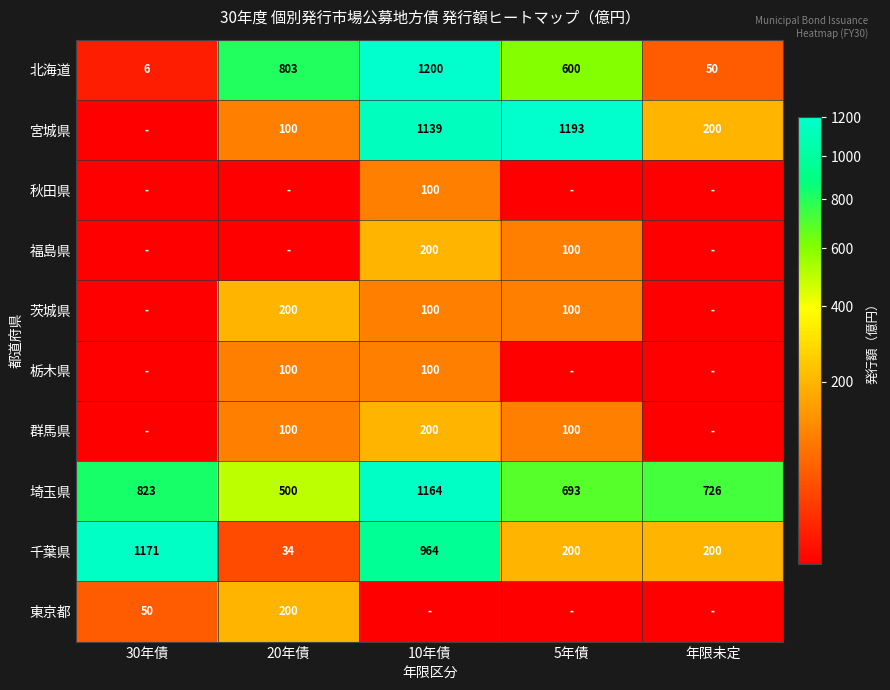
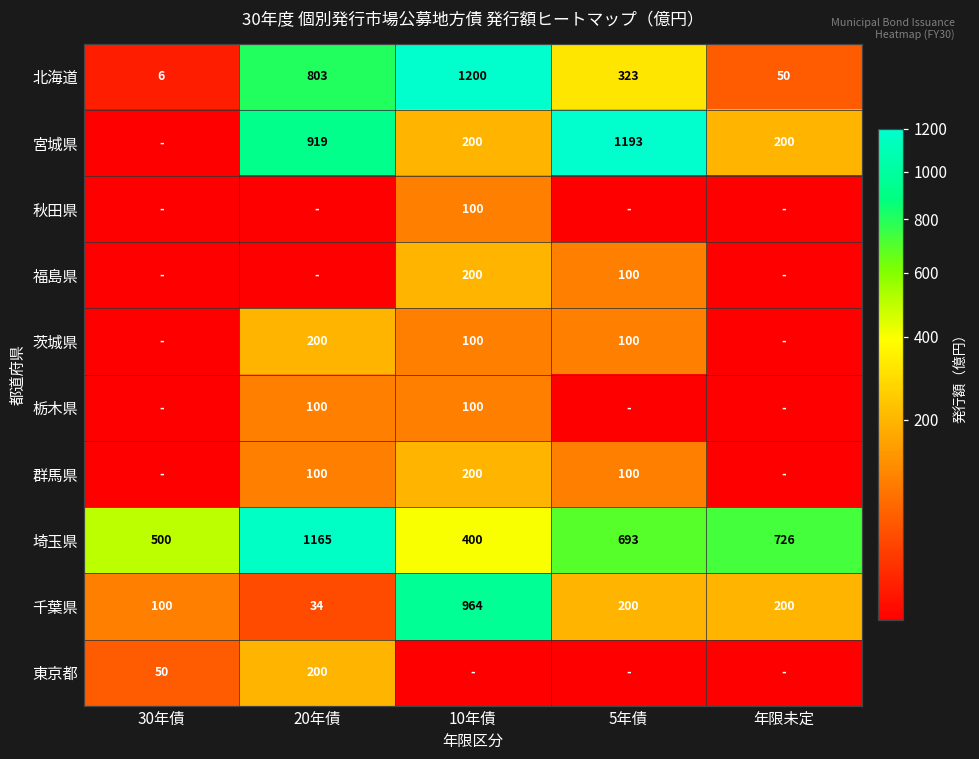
  {
    "北海道": {
      "30年債": 6,
      "20年債": 803,
      "10年債": 1200,
-     "5年債": 600,
+     "5年債": 323,
      "年限未定": 50
    },
    "宮城県": {
-     "20年債": 100,
-     "10年債": 1139,
+     "20年債": 919,
+     "10年債": 200,
      "5年債": 1193,
      "年限未定": 200
    },
    "秋田県": {
      "10年債": 100
    },
    "福島県": {
      "10年債": 200,
      "5年債": 100
    },
    "茨城県": {
      "20年債": 200,
      "10年債": 100,
      "5年債": 100
    },
    "栃木県": {
      "20年債": 100,
      "10年債": 100
    },
    "群馬県": {
      "20年債": 100,
      "10年債": 200,
      "5年債": 100
    },
    "埼玉県": {
-     "30年債": 823,
-     "20年債": 500,
-     "10年債": 1164,
+     "30年債": 500,
+     "20年債": 1165,
+     "10年債": 400,
      "5年債": 693,
      "年限未定": 726
    },
    "千葉県": {
-     "30年債": 1171,
+     "30年債": 100,
      "20年債": 34,
      "10年債": 964,
      "5年債": 200,
      "年限未定": 200
    },
    "東京都": {
      "30年債": 50,
      "20年債": 200
    }
  }
